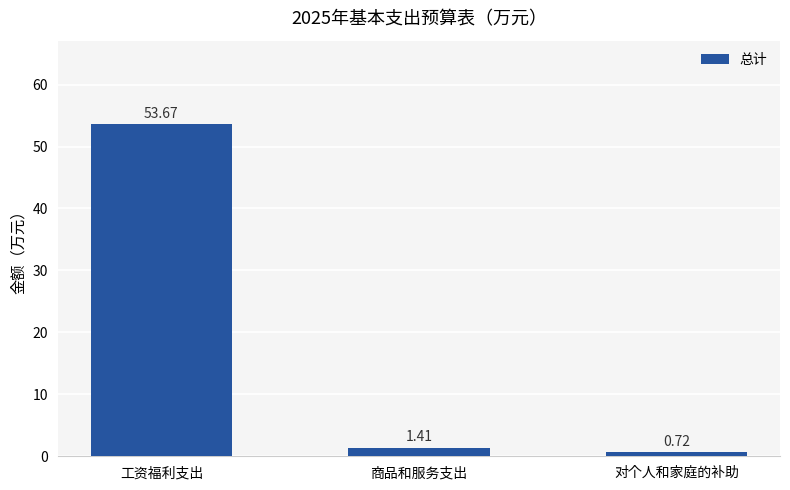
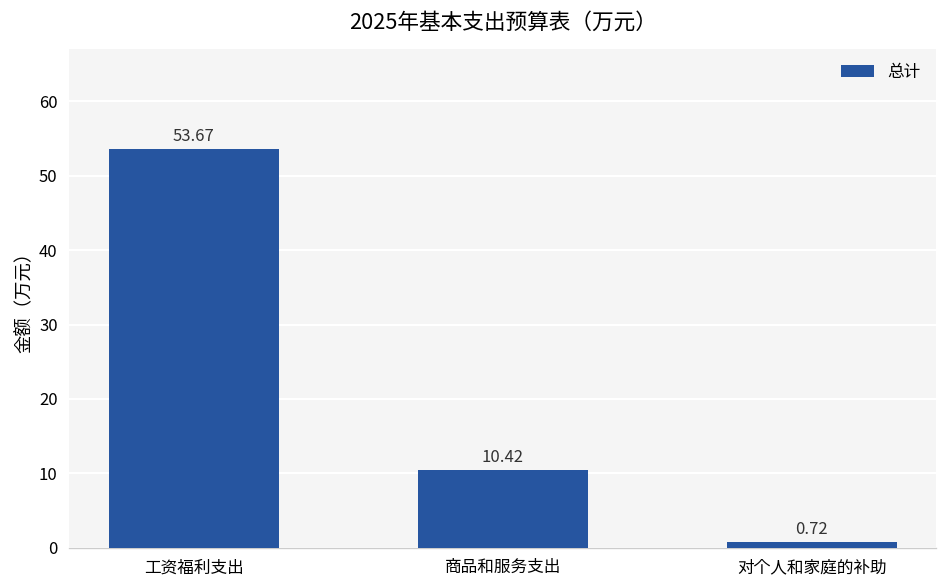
  {
    "工资福利支出": 53.67,
-   "商品和服务支出": 1.41,
+   "商品和服务支出": 10.42,
    "对个人和家庭的补助": 0.72
  }
